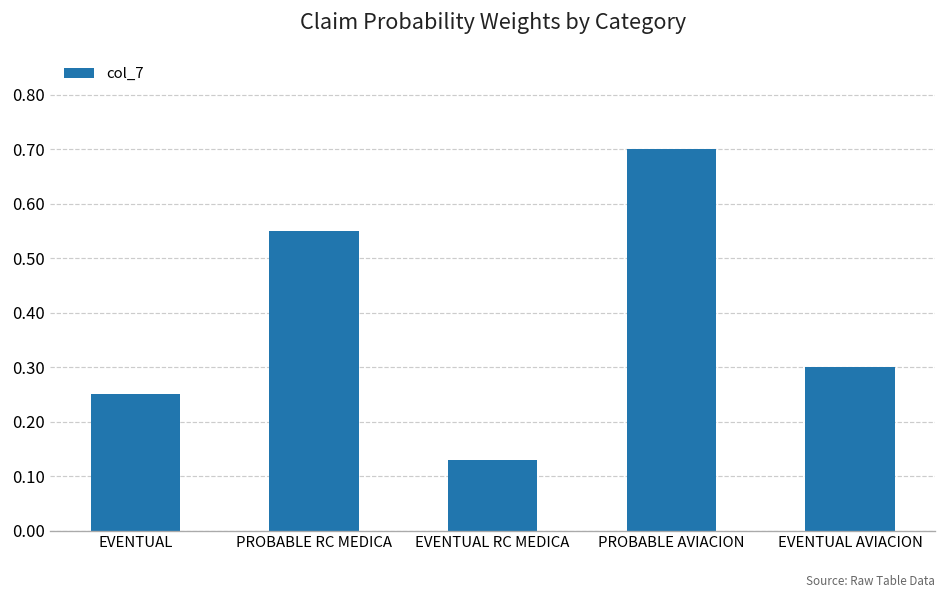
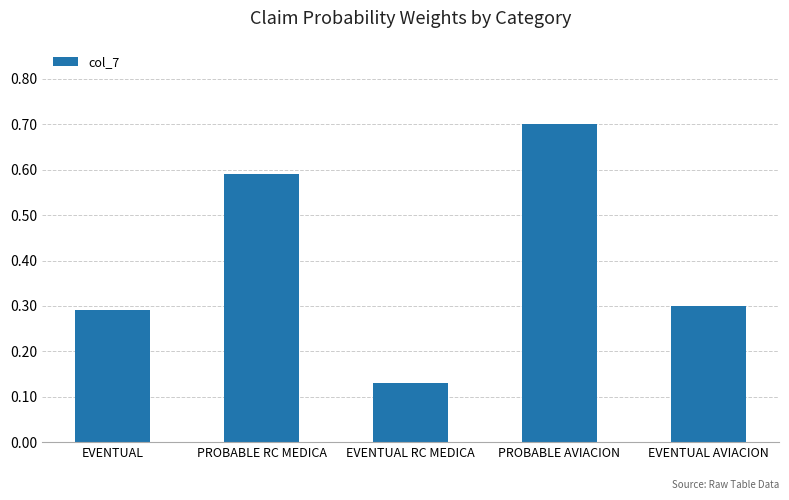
  {
-   "EVENTUAL": 0.25,
-   "PROBABLE RC MEDICA": 0.55,
+   "EVENTUAL": 0.29,
+   "PROBABLE RC MEDICA": 0.59,
    "EVENTUAL RC MEDICA": 0.13,
    "PROBABLE AVIACION": 0.70,
    "EVENTUAL AVIACION": 0.30
  }
